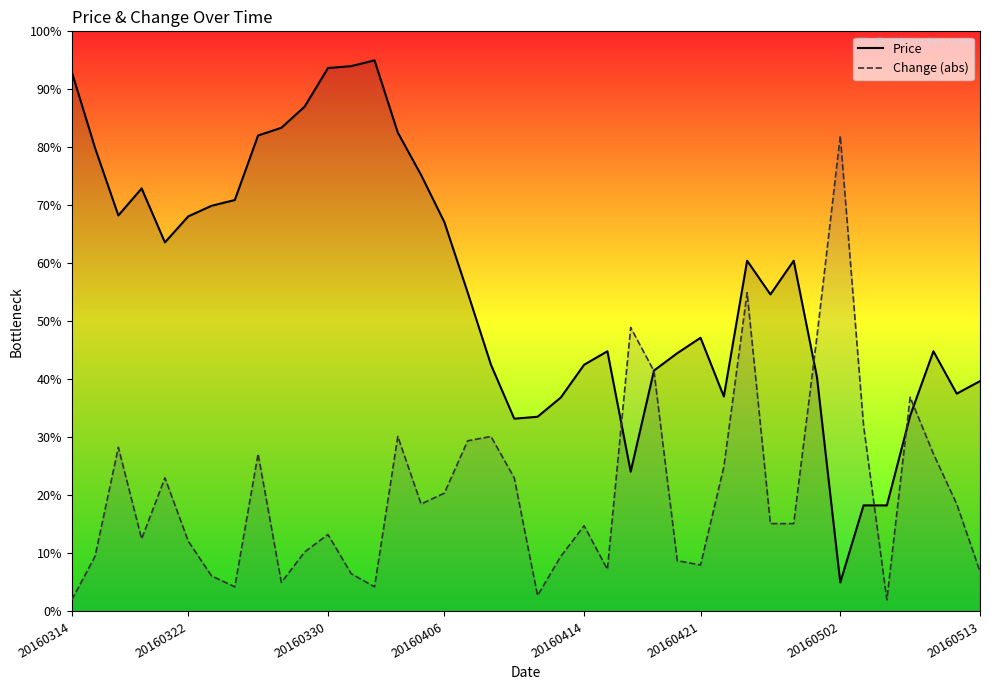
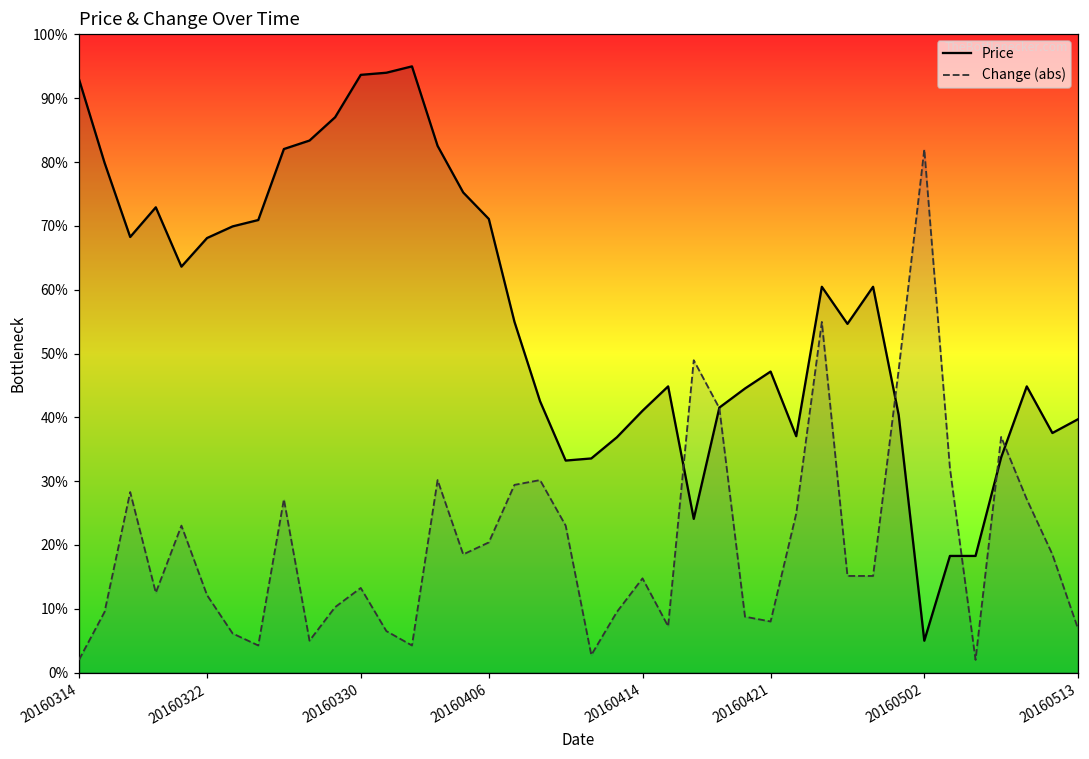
  {
    "Price": {
      "20160314": "93%",
      "20160322": "68%",
      "20160330": "94%",
-     "20160406": "67%",
-     "20160414": "43%",
+     "20160406": "71%",
+     "20160414": "41%",
      "20160421": "47%",
      "20160502": "5%",
      "20160513": "40%"
    },
    "Change (abs)": {
      "20160314": "2%",
      "20160322": "12%",
      "20160330": "13%",
      "20160406": "20%",
      "20160414": "15%",
      "20160421": "8%",
      "20160502": "82%",
      "20160513": "7%"
    }
  }
